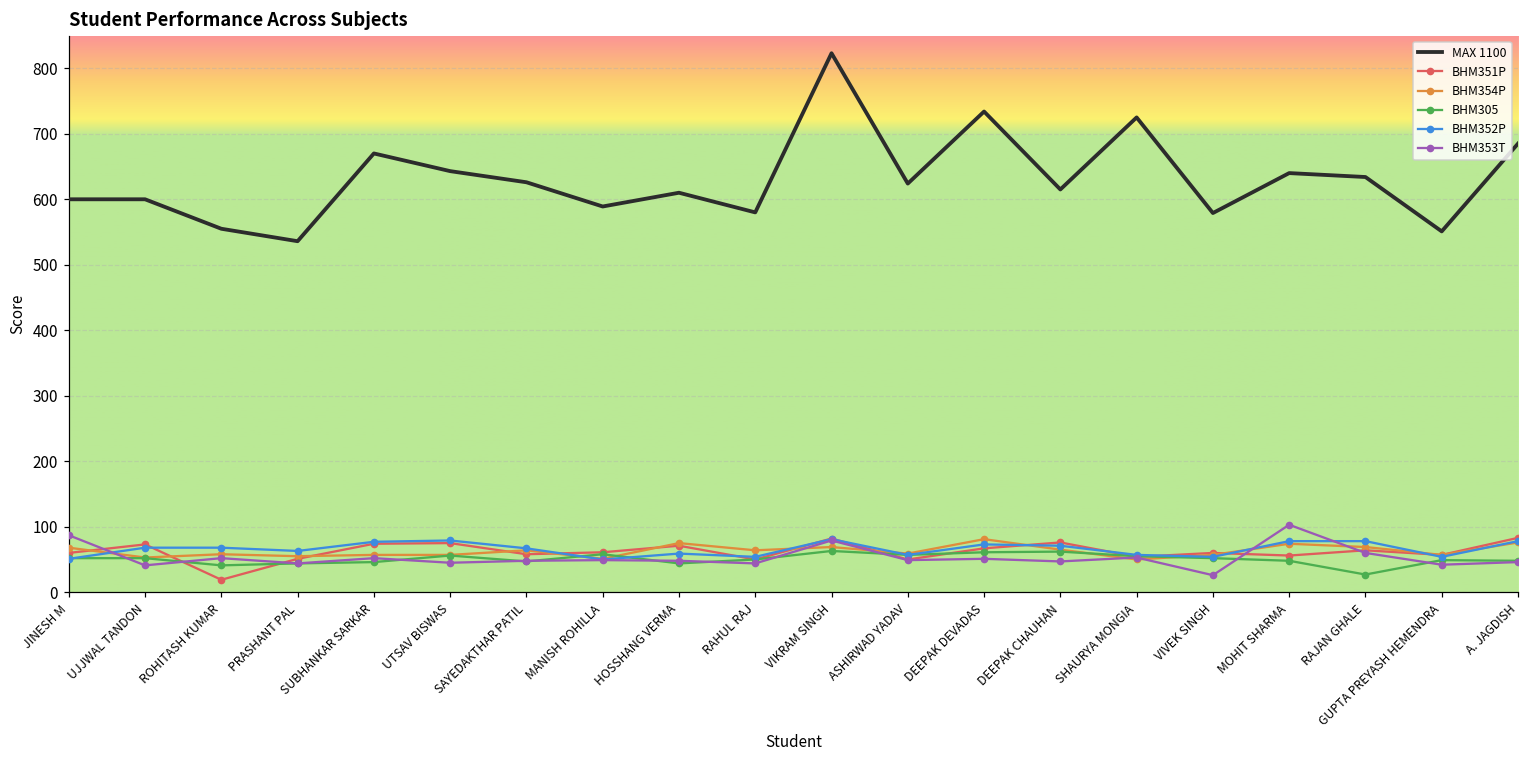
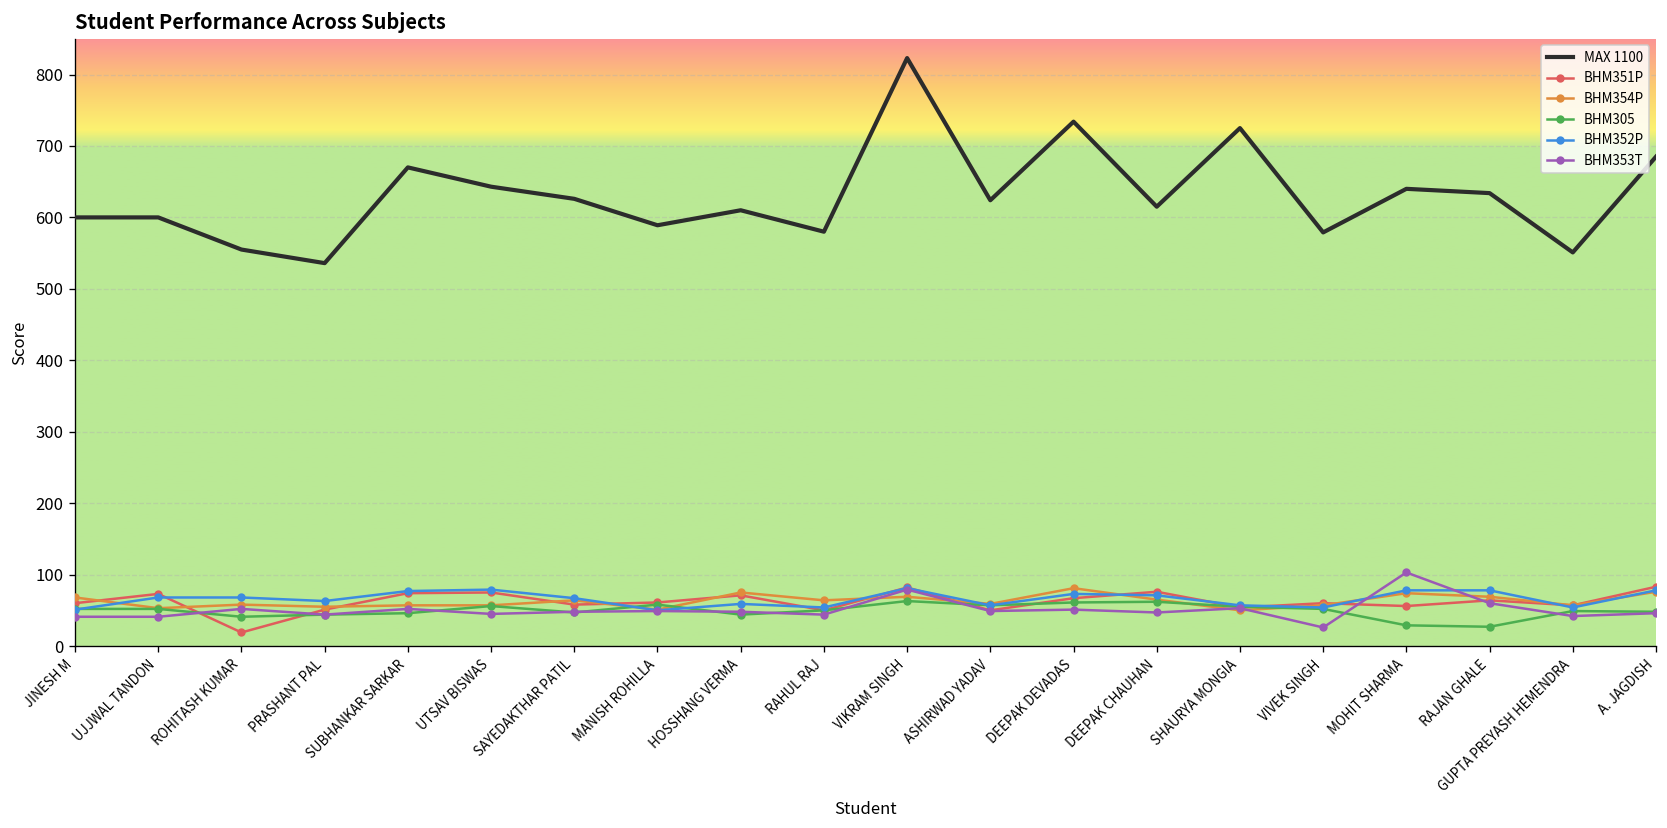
  {
    "MAX 1100": {
      "JINESH M": 600,
      "UJJWAL TANDON": 600,
      "ROHITASH KUMAR": 560,
      "PRASHANT PAL": 540,
      "SUBHANKAR SARKAR": 670,
      "UTSAV BISWAS": 640,
      "SAYEDAKTHAR PATIL": 630,
      "MANISH ROHILLA": 590,
      "HOSSHANG VERMA": 610,
      "RAHUL RAJ": 580,
      "VIKRAM SINGH": 820,
      "ASHIRWAD YADAV": 620,
      "DEEPAK DEVADAS": 730,
      "DEEPAK CHAUHAN": 620,
      "SHAURYA MONGIA": 730,
      "VIVEK SINGH": 580,
      "MOHIT SHARMA": 640,
      "RAJAN GHALE": 630,
      "GUPTA PREYASH HEMENDRA": 550,
      "A. JAGDISH": 690
    },
    "BHM305": {
      "ROHITASH KUMAR": 40,
      "SUBHANKAR SARKAR": 50,
      "VIKRAM SINGH": 60,
      "DEEPAK DEVADAS": 60,
-     "MOHIT SHARMA": 50,
+     "MOHIT SHARMA": 30,
      "RAJAN GHALE": 30,
      "GUPTA PREYASH HEMENDRA": 50
    },
    "BHM352P": {
      "UJJWAL TANDON": 70,
      "ROHITASH KUMAR": 70,
      "PRASHANT PAL": 60,
      "HOSSHANG VERMA": 60,
      "DEEPAK DEVADAS": 70,
      "DEEPAK CHAUHAN": 70,
      "RAJAN GHALE": 80
    },
    "BHM353T": {
-     "JINESH M": 90,
+     "JINESH M": 40,
      "UJJWAL TANDON": 40,
      "ROHITASH KUMAR": 50,
      "SUBHANKAR SARKAR": 50,
      "UTSAV BISWAS": 50,
      "RAHUL RAJ": 40,
      "DEEPAK DEVADAS": 50,
      "DEEPAK CHAUHAN": 50,
      "VIVEK SINGH": 30,
      "MOHIT SHARMA": 100,
      "GUPTA PREYASH HEMENDRA": 40
    }
  }
